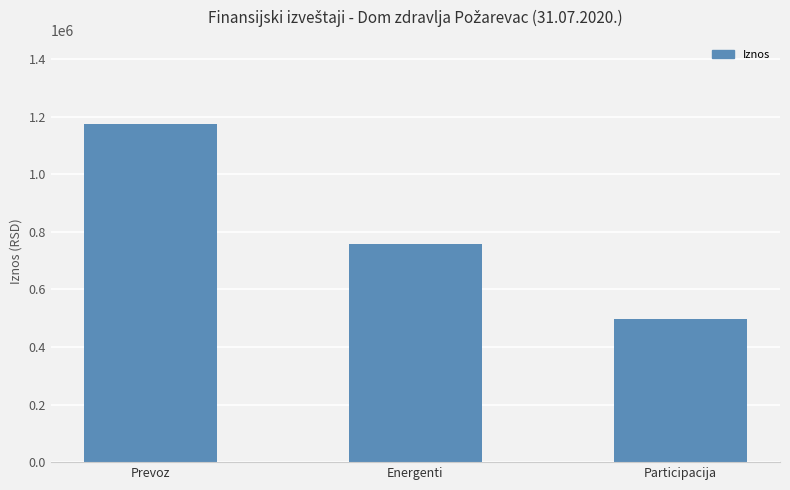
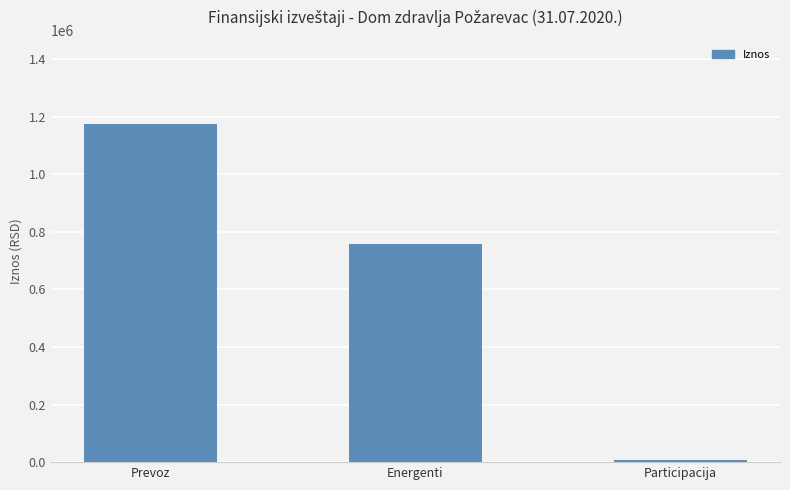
  {
    "Prevoz": 1170000,
    "Energenti": 760000,
-   "Participacija": 500000
+   "Participacija": 10000
  }
